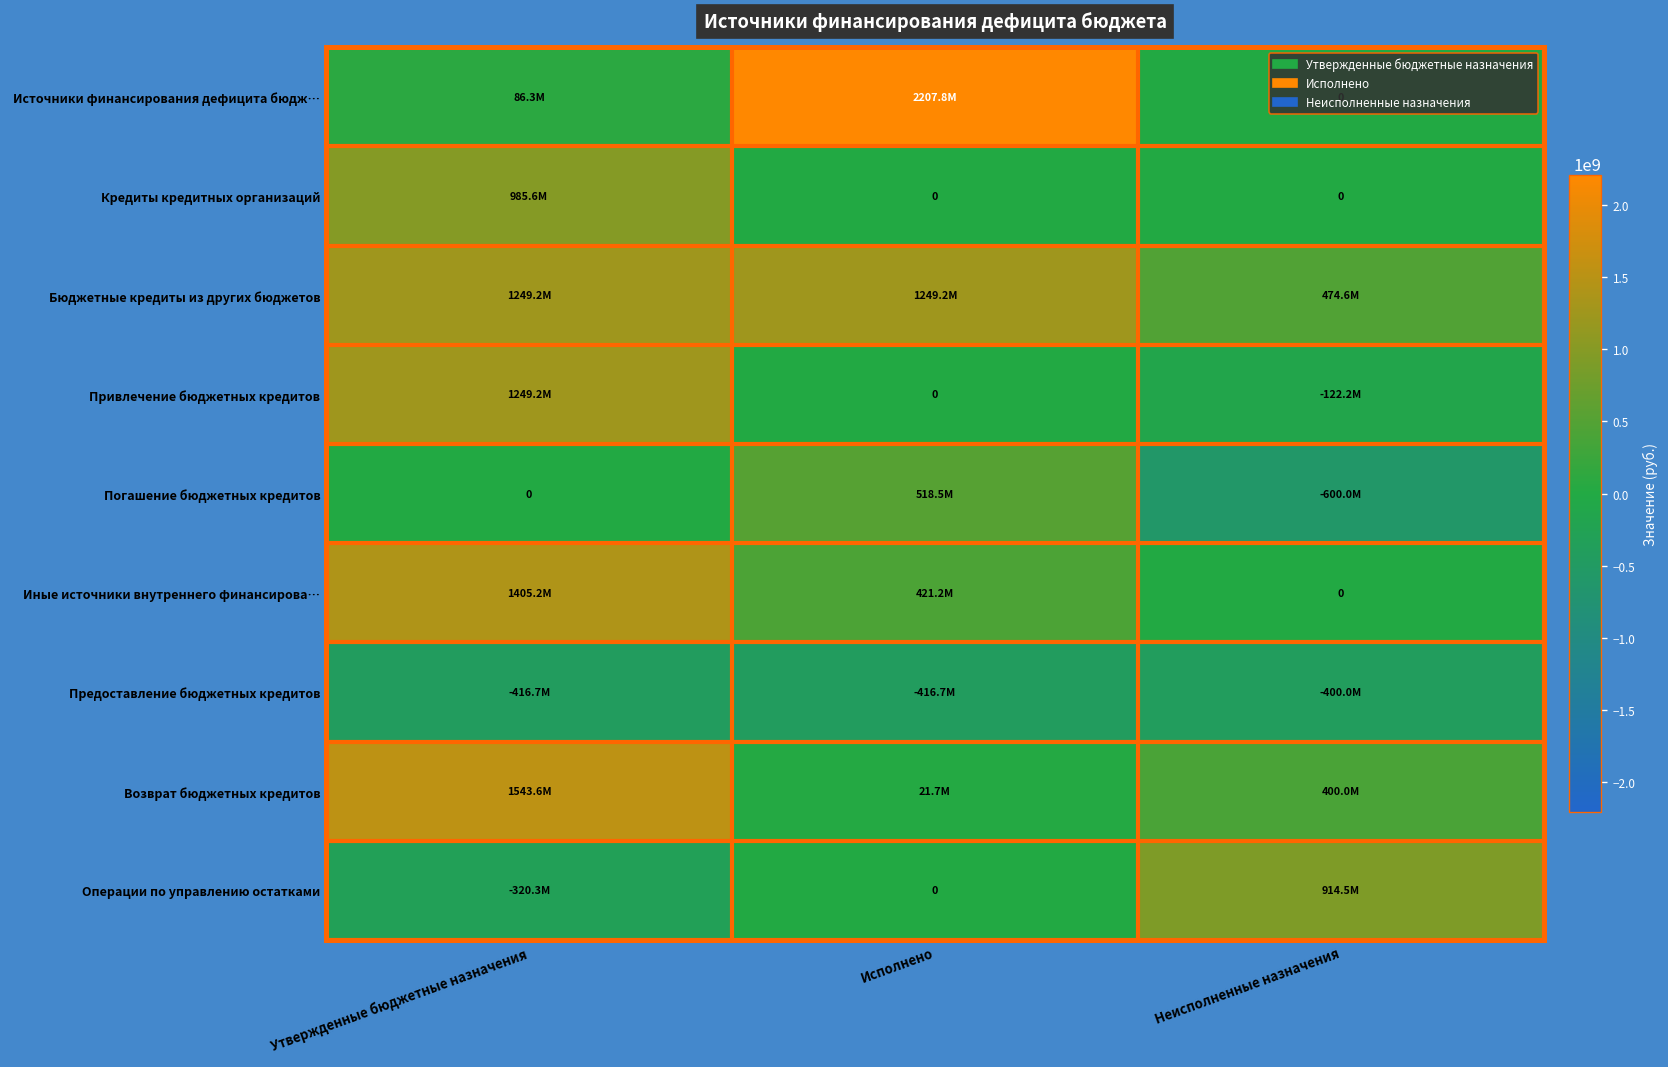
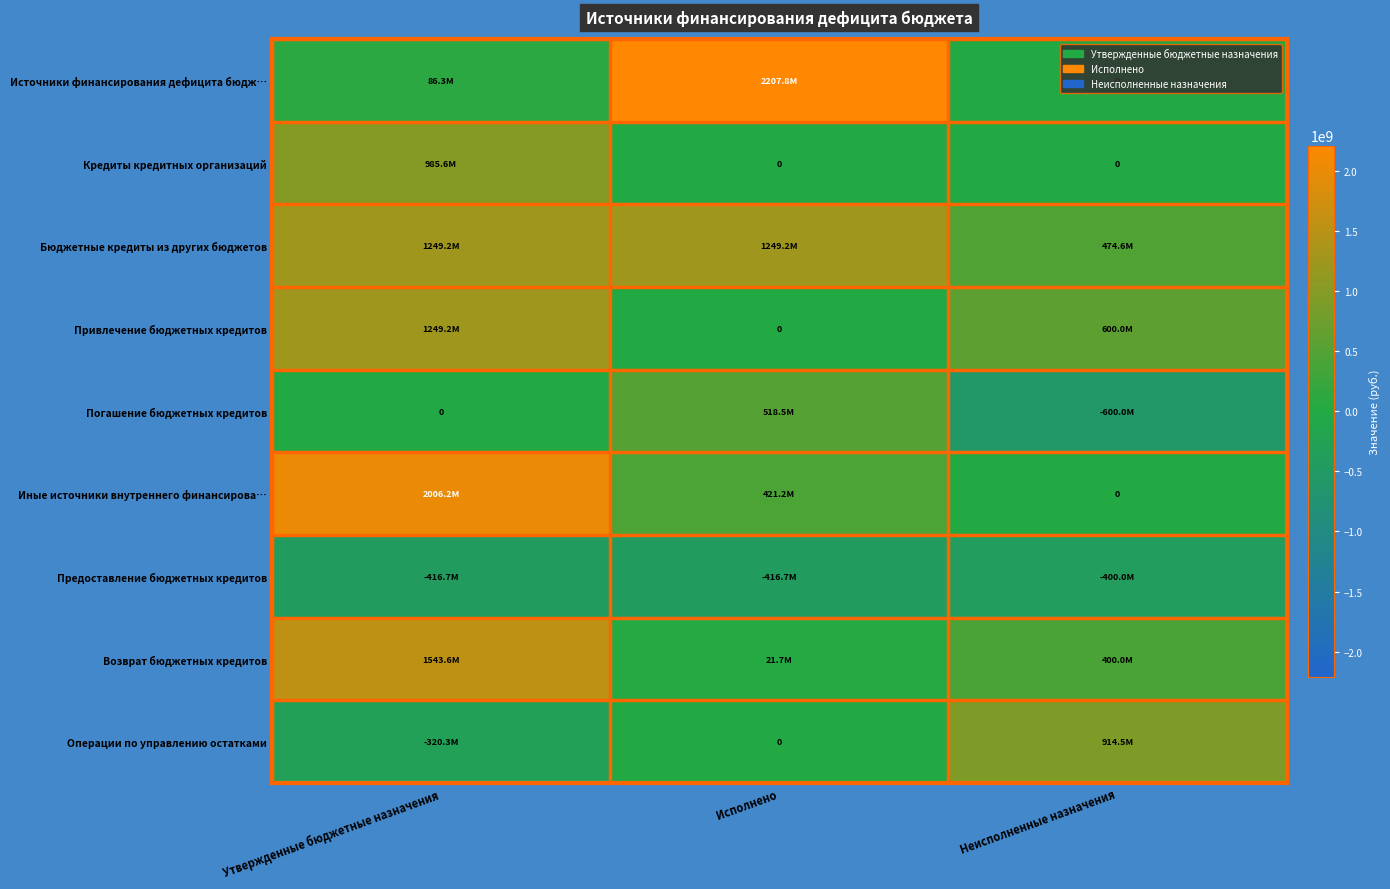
  {
    "Источники финансирования дефицита бюдж…": {
      "Утвержденные бюджетные назначения": "86.3M",
      "Исполнено": "2207.8M"
    },
    "Кредиты кредитных организаций": {
      "Утвержденные бюджетные назначения": "985.6M",
      "Исполнено": "0",
      "Неисполненные назначения": "0"
    },
    "Бюджетные кредиты из других бюджетов": {
      "Утвержденные бюджетные назначения": "1249.2M",
      "Исполнено": "1249.2M",
      "Неисполненные назначения": "474.6M"
    },
    "Привлечение бюджетных кредитов": {
      "Утвержденные бюджетные назначения": "1249.2M",
      "Исполнено": "0",
-     "Неисполненные назначения": "-122.2M"
+     "Неисполненные назначения": "600.0M"
    },
    "Погашение бюджетных кредитов": {
      "Утвержденные бюджетные назначения": "0",
      "Исполнено": "518.5M",
      "Неисполненные назначения": "-600.0M"
    },
    "Иные источники внутреннего финансирова…": {
-     "Утвержденные бюджетные назначения": "1405.2M",
+     "Утвержденные бюджетные назначения": "2006.2M",
      "Исполнено": "421.2M",
      "Неисполненные назначения": "0"
    },
    "Предоставление бюджетных кредитов": {
      "Утвержденные бюджетные назначения": "-416.7M",
      "Исполнено": "-416.7M",
      "Неисполненные назначения": "-400.0M"
    },
    "Возврат бюджетных кредитов": {
      "Утвержденные бюджетные назначения": "1543.6M",
      "Исполнено": "21.7M",
      "Неисполненные назначения": "400.0M"
    },
    "Операции по управлению остатками": {
      "Утвержденные бюджетные назначения": "-320.3M",
      "Исполнено": "0",
      "Неисполненные назначения": "914.5M"
    }
  }
